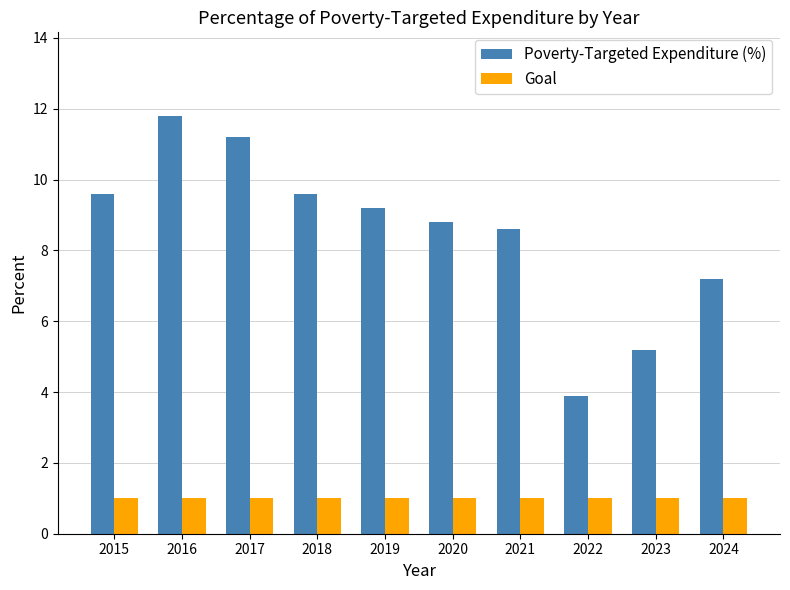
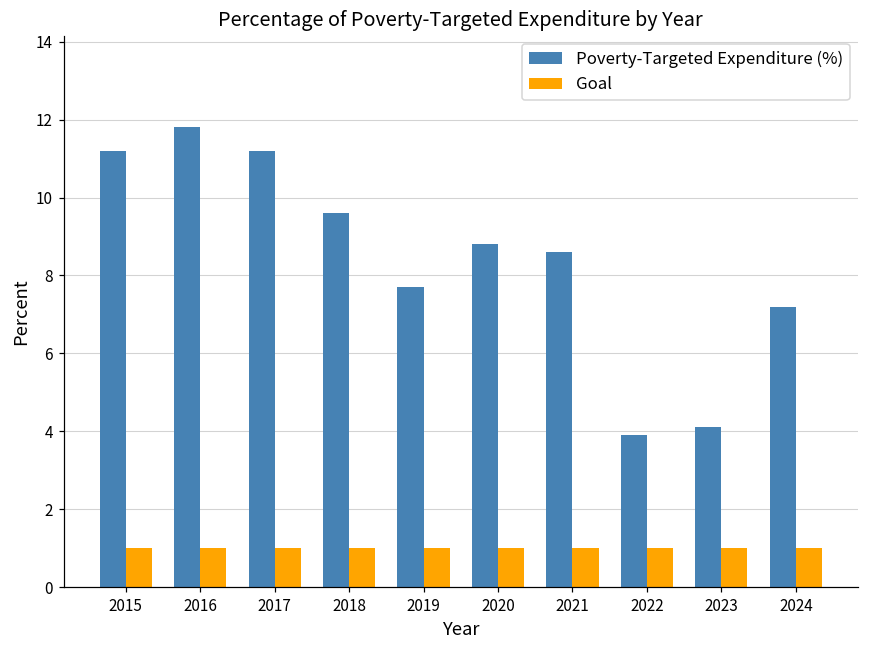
  {
    "Poverty-Targeted Expenditure (%)": {
-     "2015": 9.6,
+     "2015": 11.2,
      "2016": 11.8,
      "2017": 11.2,
      "2018": 9.6,
-     "2019": 9.2,
+     "2019": 7.7,
      "2020": 8.8,
      "2021": 8.6,
      "2022": 3.9,
-     "2023": 5.2,
+     "2023": 4.1,
      "2024": 7.2
    },
    "Goal": {
      "2015": 1.0,
      "2016": 1.0,
      "2017": 1.0,
      "2018": 1.0,
      "2019": 1.0,
      "2020": 1.0,
      "2021": 1.0,
      "2022": 1.0,
      "2023": 1.0,
      "2024": 1.0
    }
  }
